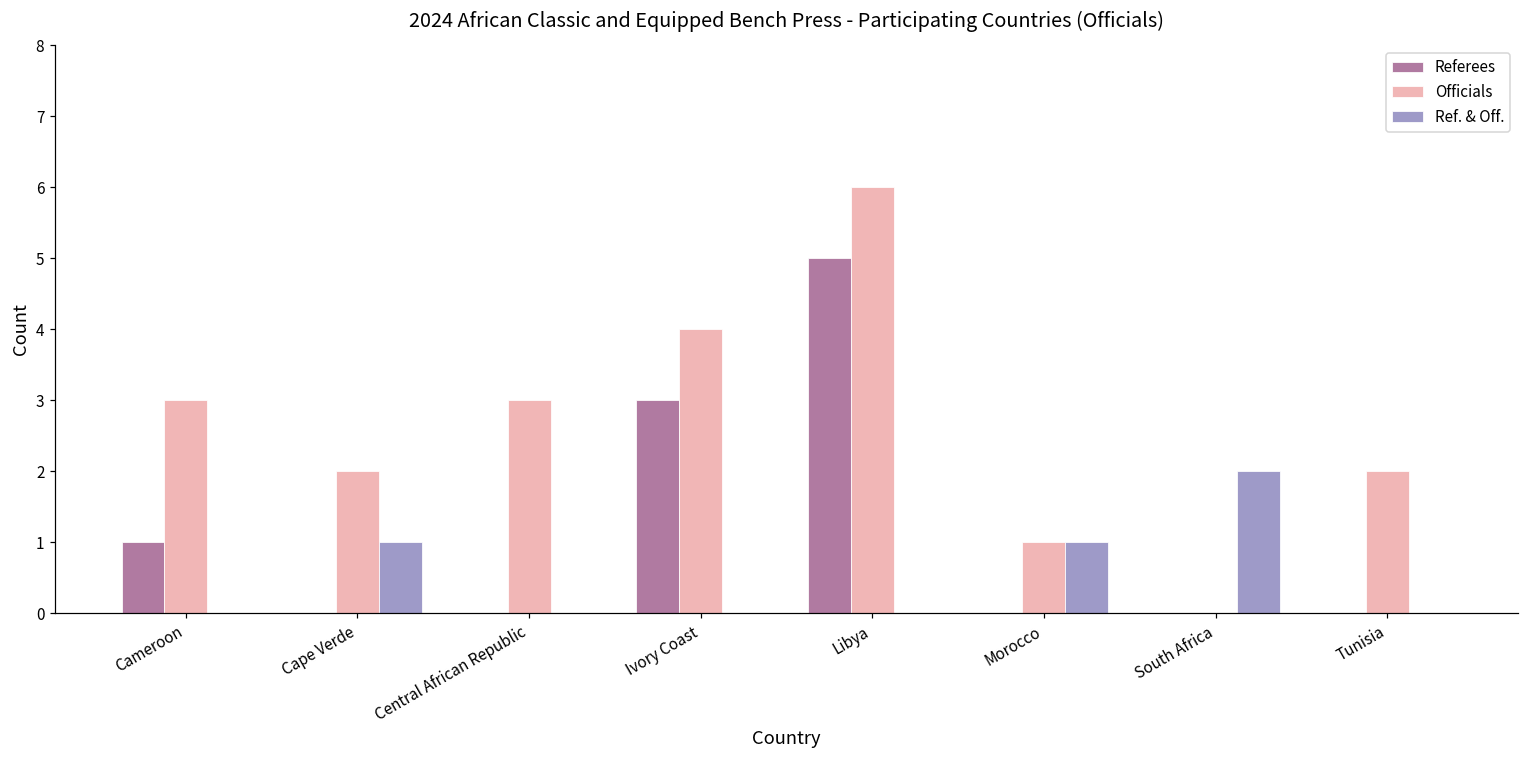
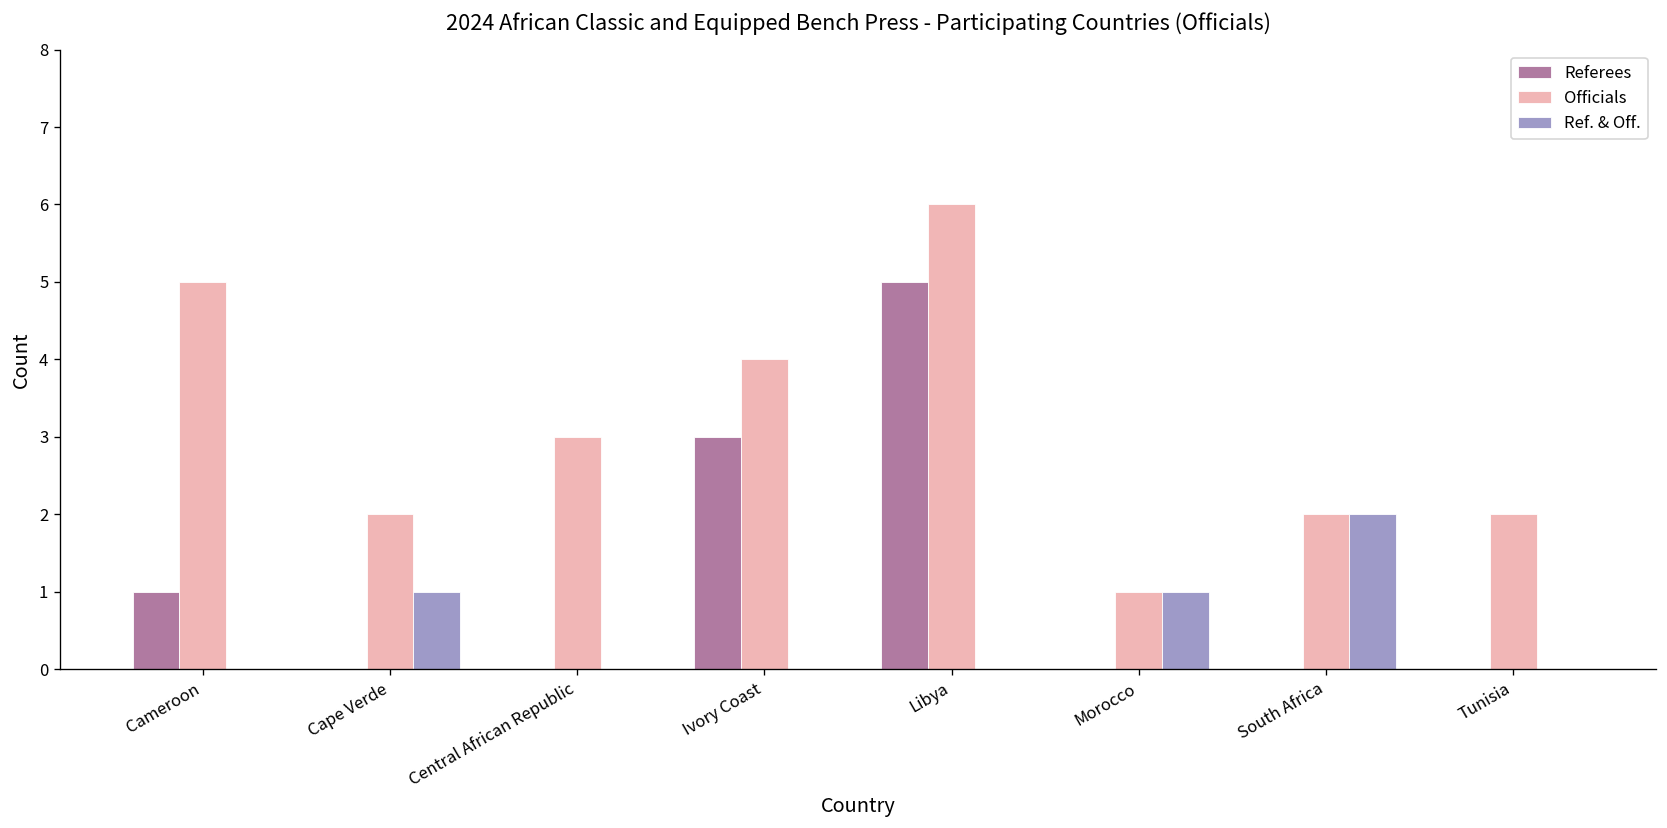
  {
    "Officials": {
-     "Cameroon": 3,
+     "Cameroon": 5,
      "Cape Verde": 2,
      "Central African Republic": 3,
      "Ivory Coast": 4,
      "Libya": 6,
      "Morocco": 1,
-     "South Africa": 0,
+     "South Africa": 2,
      "Tunisia": 2
    }
  }
